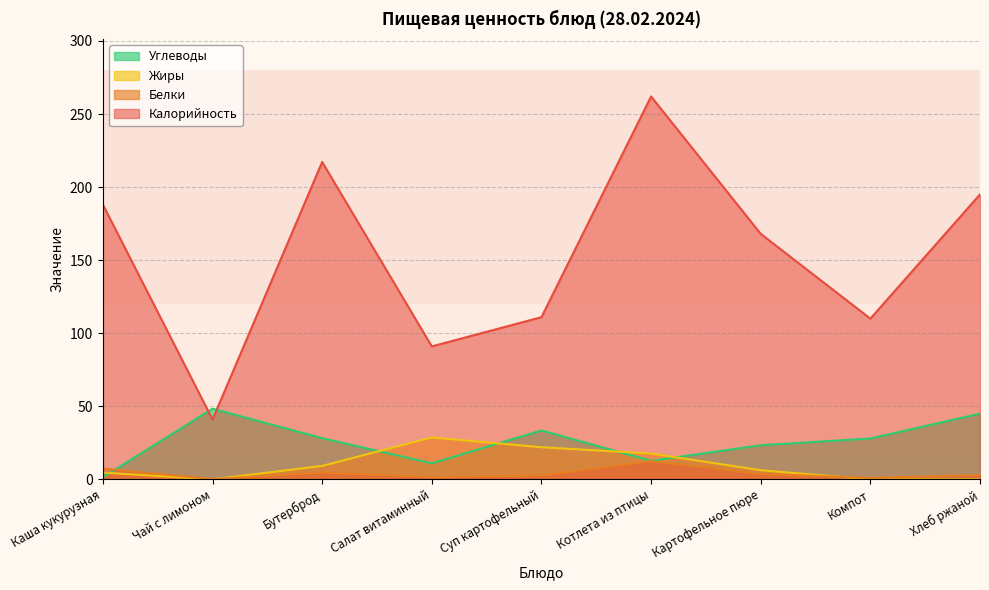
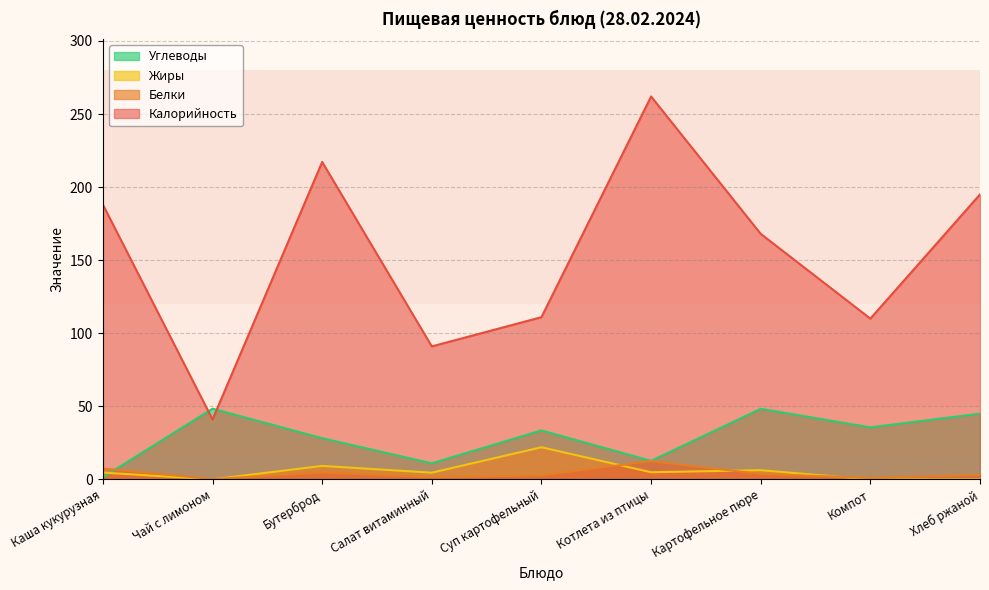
  {
    "Углеводы": {
      "Каша кукурузная": 2,
      "Чай с лимоном": 48,
      "Бутерброд": 28,
      "Салат витаминный": 11,
      "Суп картофельный": 34,
-     "Картофельное пюре": 23,
-     "Компот": 28,
+     "Картофельное пюре": 48,
+     "Компот": 36,
      "Хлеб ржаной": 45
    },
    "Жиры": {
      "Каша кукурузная": 5,
      "Бутерброд": 9,
-     "Салат витаминный": 29,
+     "Салат витаминный": 5,
      "Суп картофельный": 22,
-     "Котлета из птицы": 18,
+     "Котлета из птицы": 5,
      "Картофельное пюре": 6,
      "Хлеб ржаной": 0
    }
  }
